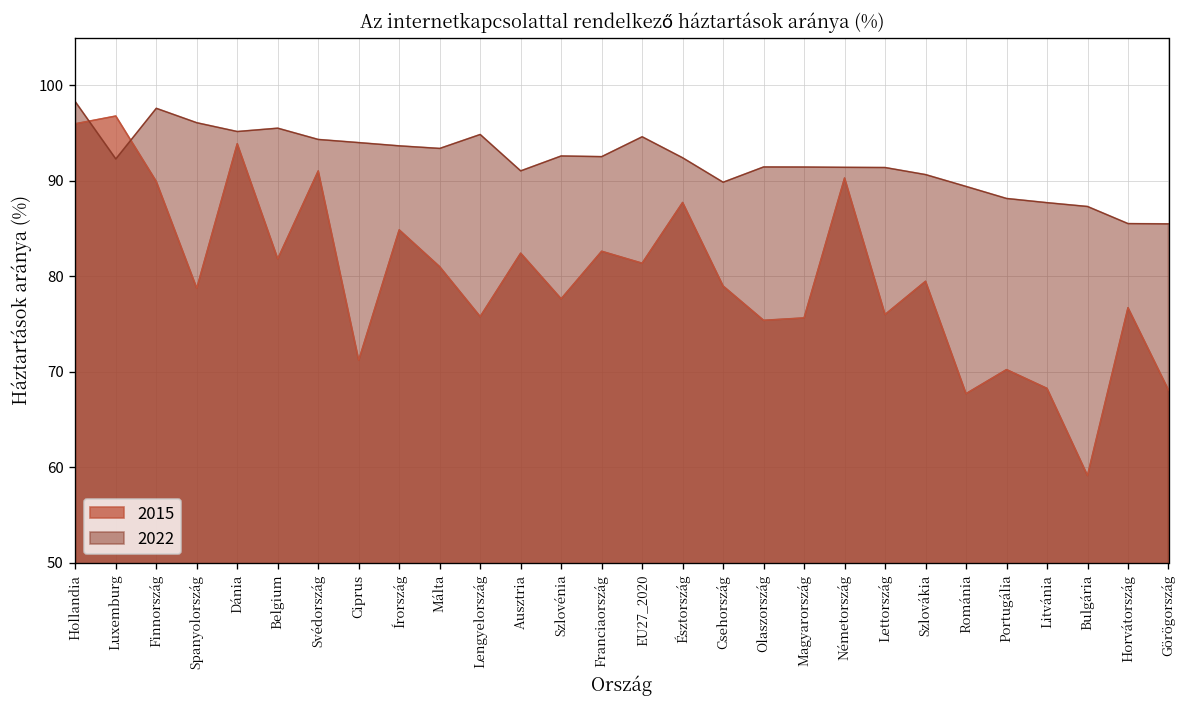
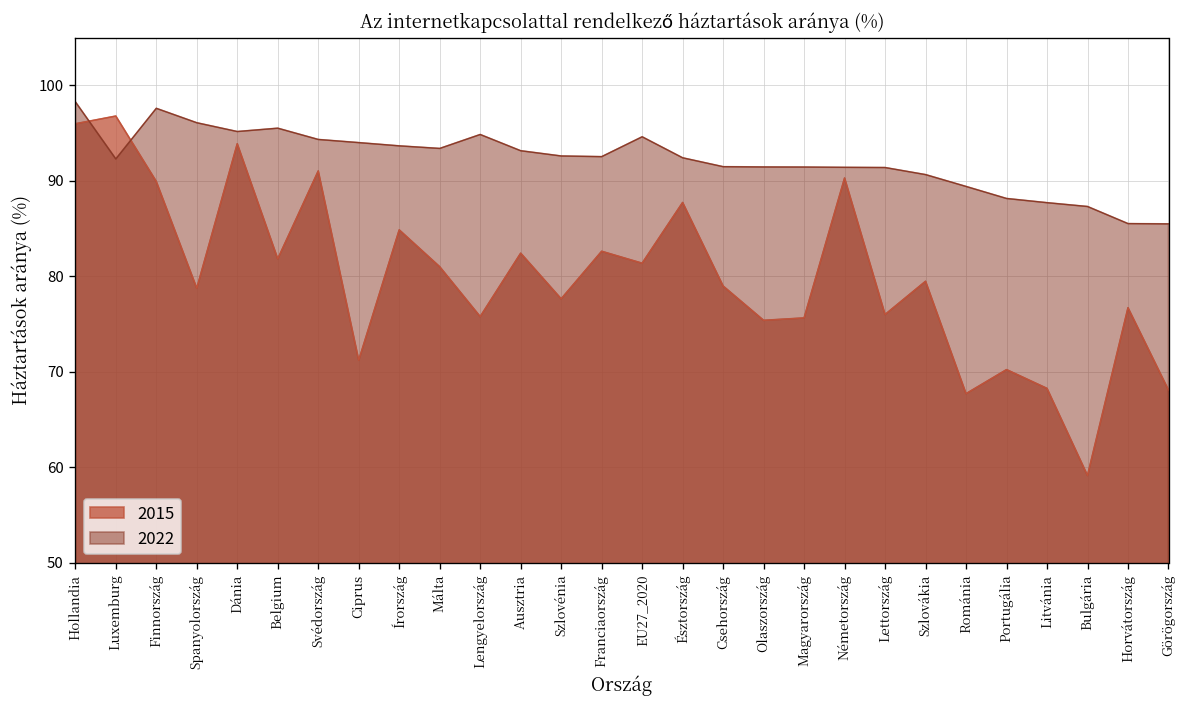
  {
    "2015": {
      "Hollandia": 96,
      "Luxemburg": 97,
      "Finnország": 90,
      "Spanyolország": 79,
      "Dánia": 94,
      "Belgium": 82,
      "Svédország": 91,
      "Ciprus": 71,
      "Írország": 85,
      "Málta": 81,
      "Lengyelország": 76,
      "Ausztria": 82,
      "Szlovénia": 78,
      "Franciaország": 83,
      "EU27_2020": 81,
      "Észtország": 88,
      "Csehország": 79,
      "Olaszország": 75,
      "Magyarország": 76,
      "Németország": 90,
      "Lettország": 76,
      "Szlovákia": 79,
      "Románia": 68,
      "Portugália": 70,
      "Litvánia": 68,
      "Bulgária": 59,
      "Horvátország": 77,
      "Görögország": 68
    },
    "2022": {
      "Hollandia": 98,
      "Luxemburg": 92,
      "Finnország": 98,
      "Spanyolország": 96,
      "Dánia": 95,
      "Belgium": 96,
      "Svédország": 94,
      "Ciprus": 94,
      "Írország": 94,
      "Málta": 93,
      "Lengyelország": 95,
-     "Ausztria": 91,
+     "Ausztria": 93,
      "Szlovénia": 93,
      "Franciaország": 93,
      "EU27_2020": 95,
      "Észtország": 92,
-     "Csehország": 90,
+     "Csehország": 91,
      "Olaszország": 91,
      "Magyarország": 91,
      "Németország": 91,
      "Lettország": 91,
      "Szlovákia": 91,
      "Románia": 89,
      "Portugália": 88,
      "Litvánia": 88,
      "Bulgária": 87,
      "Horvátország": 86,
      "Görögország": 85
    }
  }
